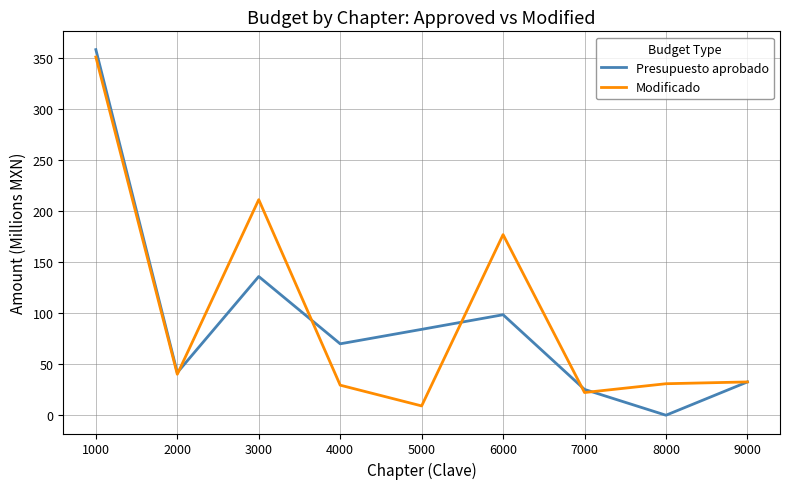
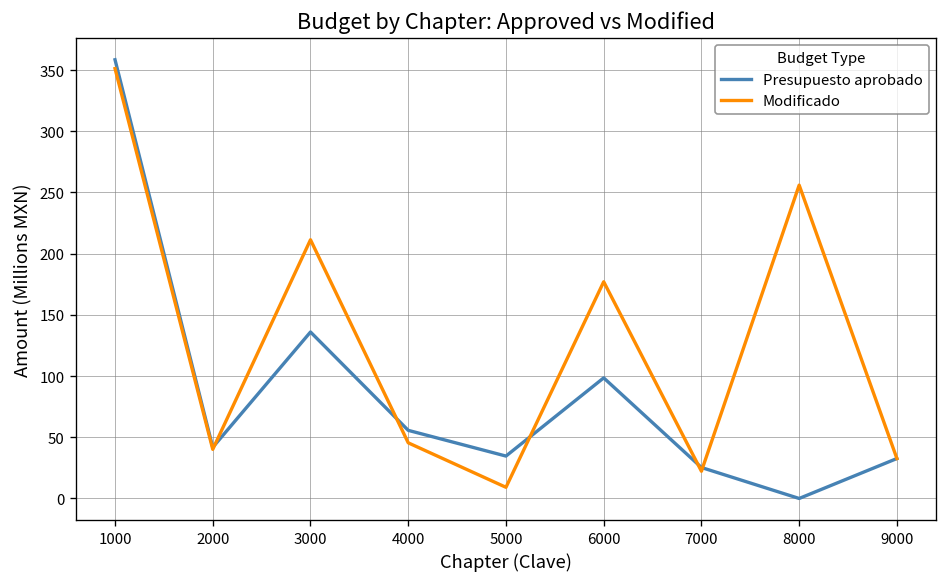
  {
    "Presupuesto aprobado": {
      "1000": 358,
      "3000": 136,
-     "4000": 70,
-     "5000": 84,
+     "4000": 56,
+     "5000": 35,
      "6000": 99,
      "7000": 25,
      "8000": 0
    },
    "Modificado": {
      "1000": 351,
      "3000": 211,
-     "4000": 29,
+     "4000": 45,
      "5000": 9,
      "6000": 177,
      "7000": 22,
-     "8000": 31
+     "8000": 256
    }
  }
